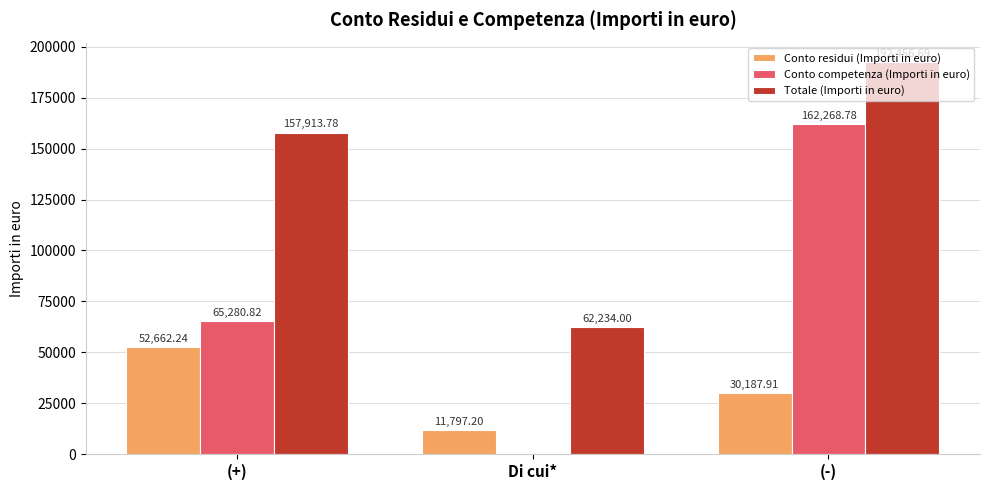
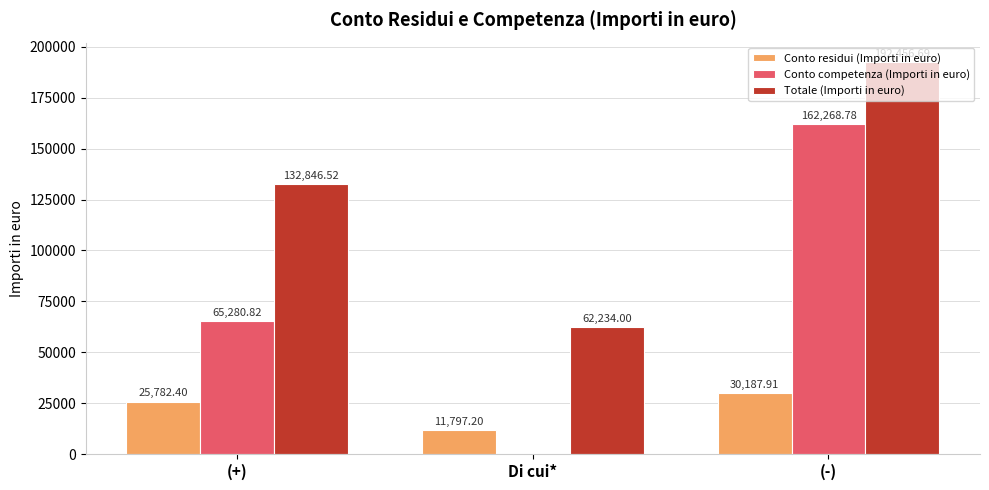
  {
    "Conto residui (Importi in euro)": {
-     "(+)": "52,662.24",
+     "(+)": "25,782.40",
      "Di cui*": "11,797.20",
      "(-)": "30,187.91"
    },
    "Conto competenza (Importi in euro)": {
      "(+)": "65,280.82",
      "(-)": "162,268.78"
    },
    "Totale (Importi in euro)": {
-     "(+)": "157,913.78",
+     "(+)": "132,846.52",
      "Di cui*": "62,234.00"
    }
  }
